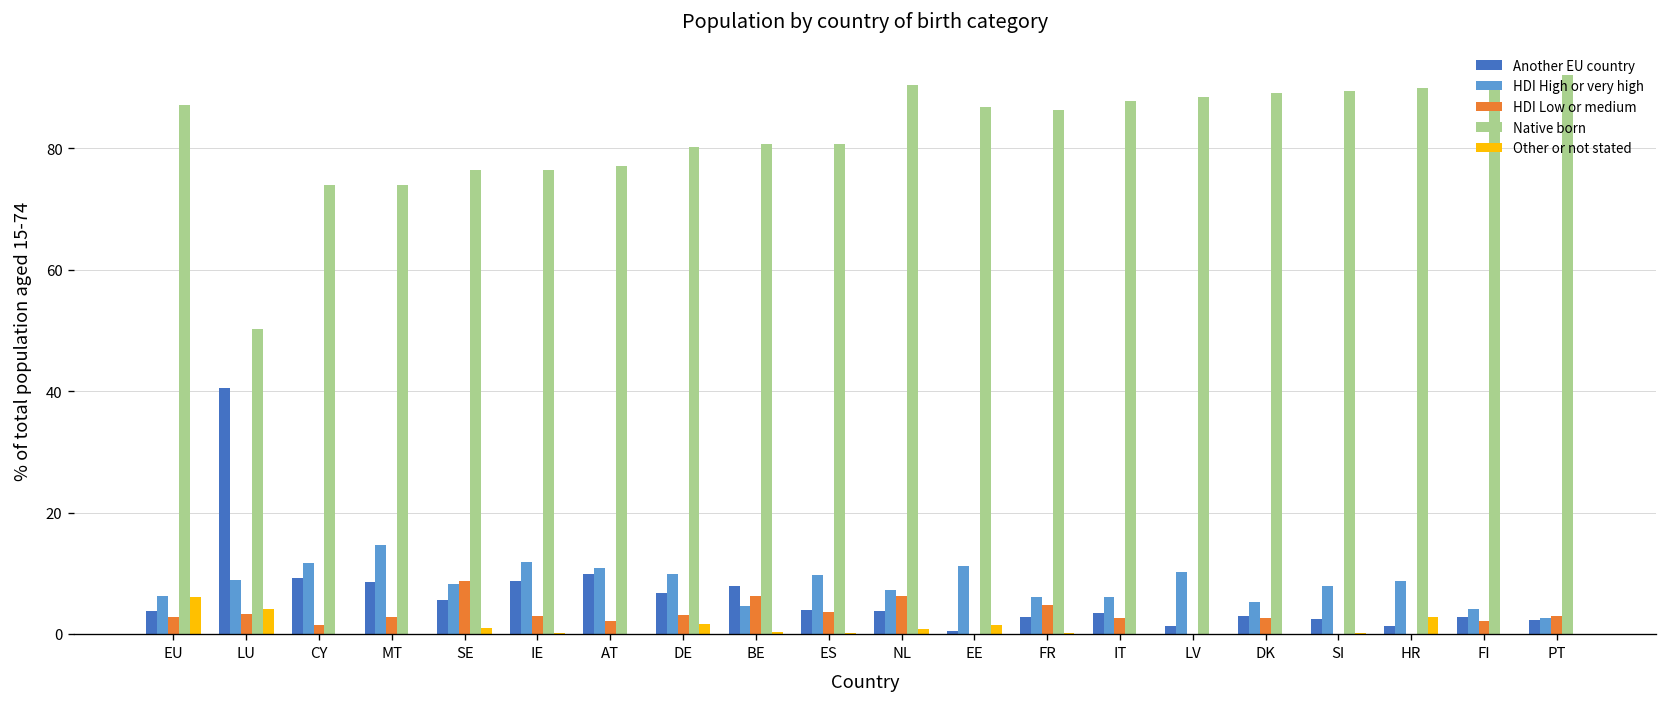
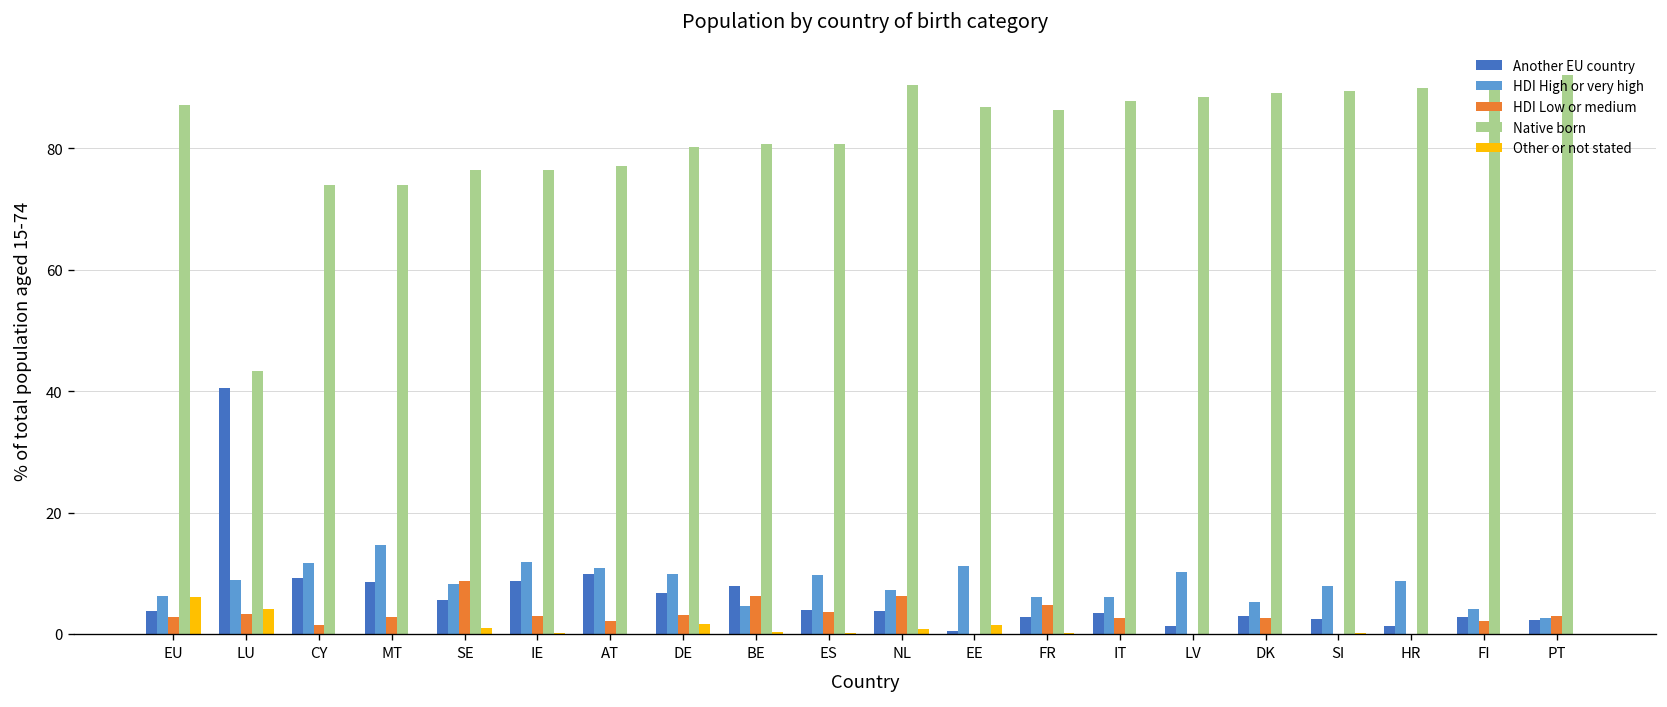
  {
    "HDI Low or medium": {
      "EU": 3,
      "LU": 3,
      "CY": 1,
      "MT": 3,
      "SE": 9,
      "IE": 3,
      "AT": 2,
      "DE": 3,
      "BE": 6,
      "ES": 4,
      "NL": 6,
      "EE": 0,
      "FR": 5,
      "IT": 3,
      "LV": 0,
      "DK": 3,
      "SI": 0,
      "HR": 0,
      "FI": 2,
      "PT": 3
    },
    "Native born": {
      "EU": 87,
-     "LU": 50,
+     "LU": 43,
      "CY": 74,
      "MT": 74,
      "SE": 76,
      "IE": 76,
      "AT": 77,
      "DE": 80,
      "BE": 81,
      "ES": 81,
      "NL": 90,
      "EE": 87,
      "FR": 86,
      "IT": 88,
      "LV": 88,
      "DK": 89,
      "SI": 89,
      "HR": 90,
      "FI": 91,
      "PT": 92
    },
    "Other or not stated": {
      "EU": 6,
      "LU": 4,
      "CY": 0,
      "MT": 0,
      "SE": 1,
      "AT": 0,
      "DE": 2,
      "NL": 1,
      "EE": 2,
-     "HR": 3,
+     "HR": 0,
      "PT": 0
    }
  }
